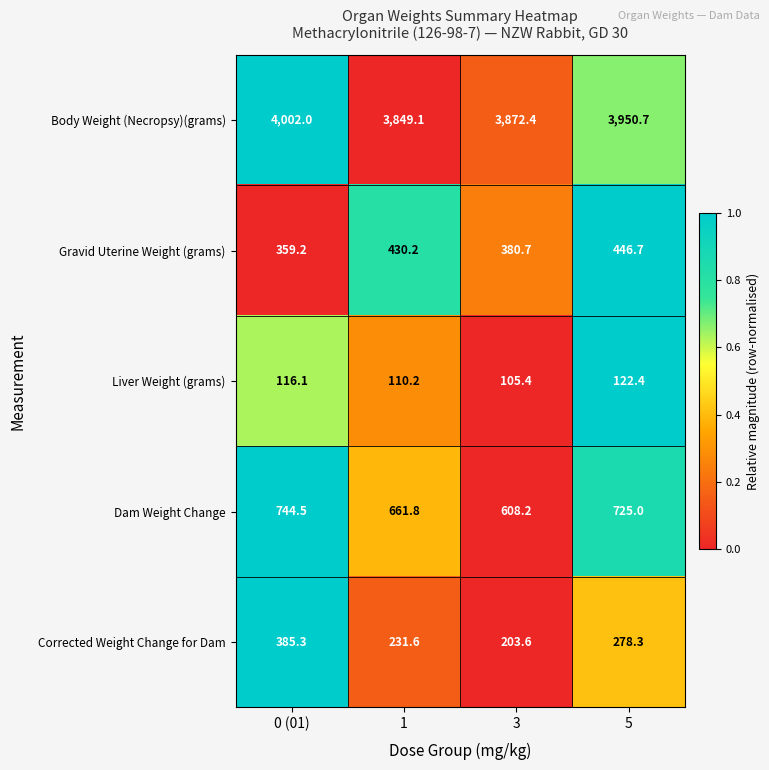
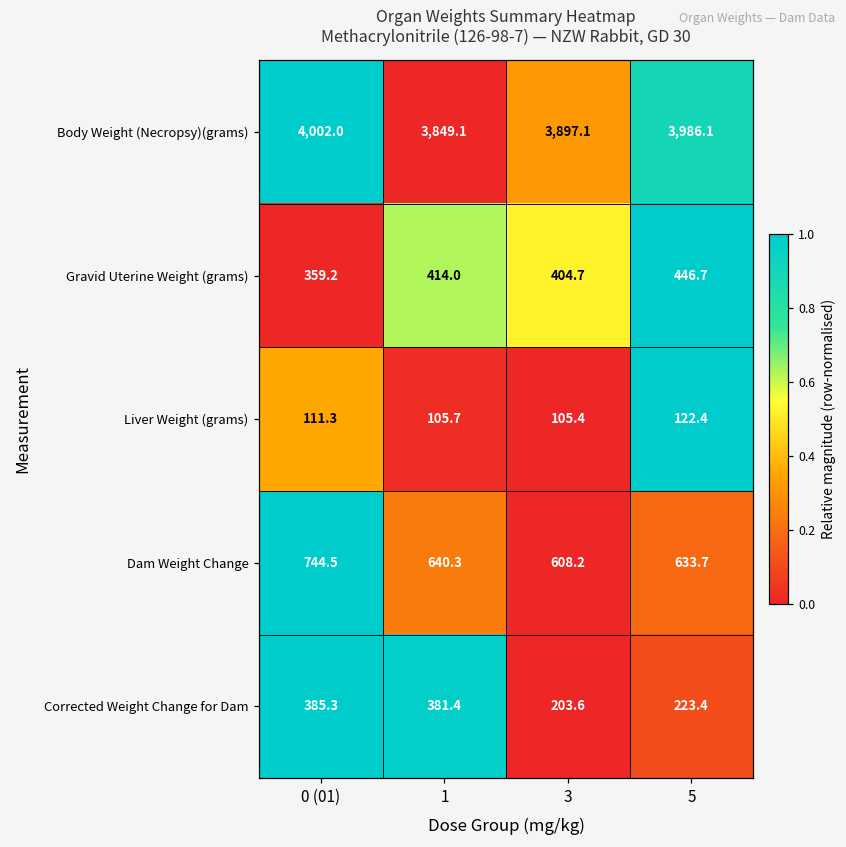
  {
    "Body Weight (Necropsy)(grams)": {
      "0 (01)": "4,002.0",
      "1": "3,849.1",
-     "3": "3,872.4",
-     "5": "3,950.7"
+     "3": "3,897.1",
+     "5": "3,986.1"
    },
    "Gravid Uterine Weight (grams)": {
      "0 (01)": "359.2",
-     "1": "430.2",
-     "3": "380.7",
+     "1": "414.0",
+     "3": "404.7",
      "5": "446.7"
    },
    "Liver Weight (grams)": {
-     "0 (01)": "116.1",
-     "1": "110.2",
+     "0 (01)": "111.3",
+     "1": "105.7",
      "3": "105.4",
      "5": "122.4"
    },
    "Dam Weight Change": {
      "0 (01)": "744.5",
-     "1": "661.8",
+     "1": "640.3",
      "3": "608.2",
-     "5": "725.0"
+     "5": "633.7"
    },
    "Corrected Weight Change for Dam": {
      "0 (01)": "385.3",
-     "1": "231.6",
+     "1": "381.4",
      "3": "203.6",
-     "5": "278.3"
+     "5": "223.4"
    }
  }
